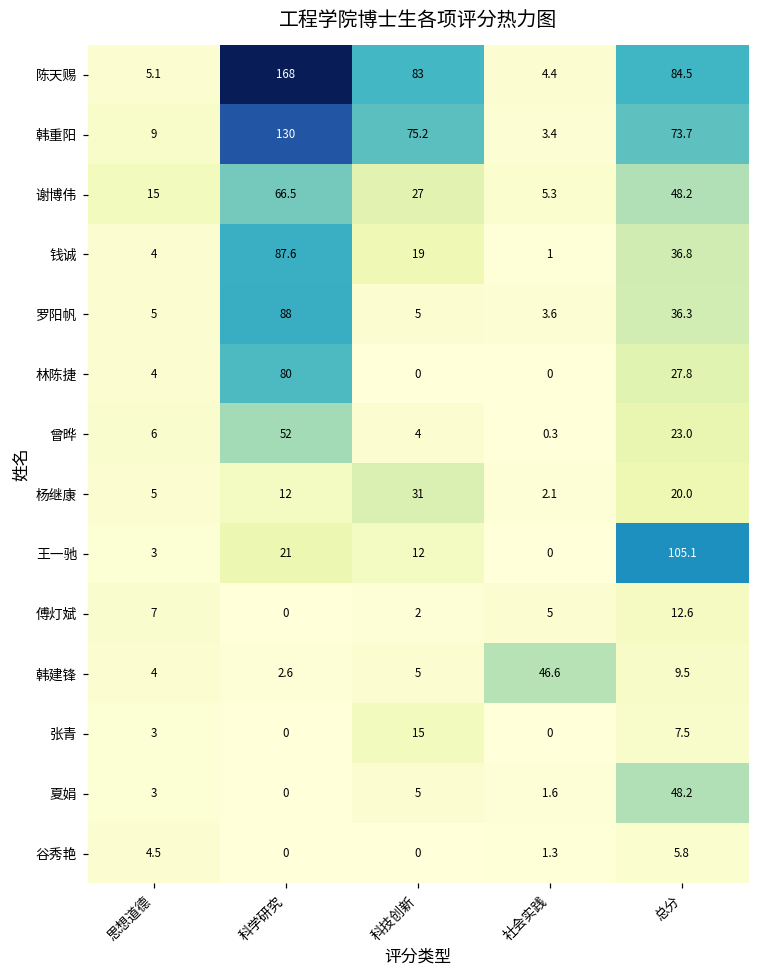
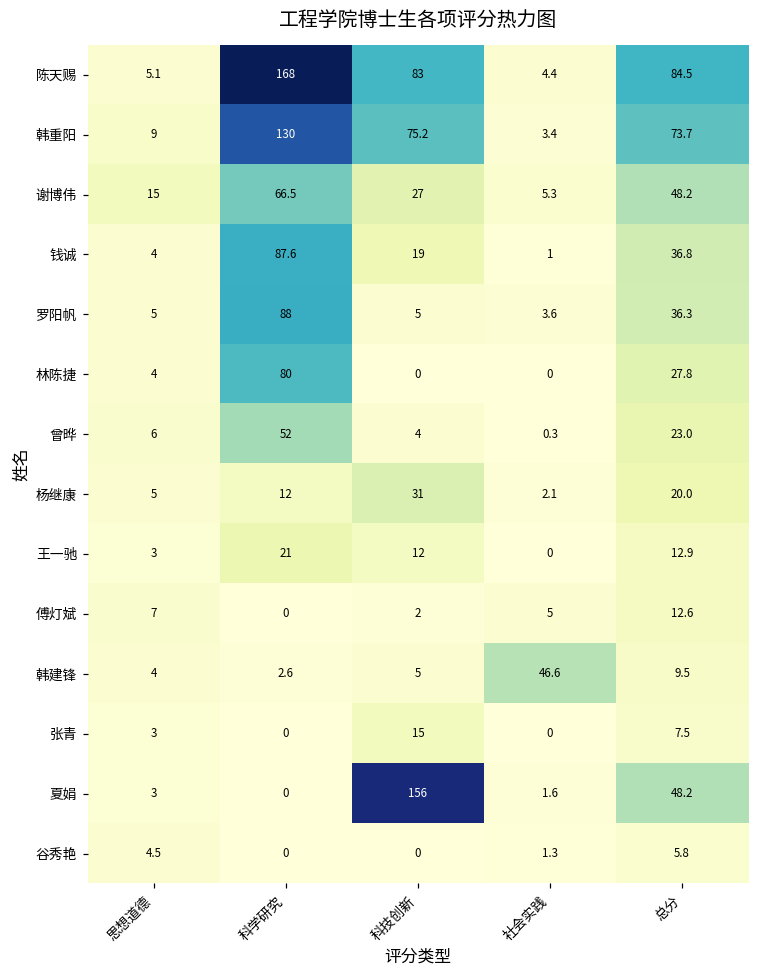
  {
    "陈天赐": {
      "思想道德": 5.1,
      "科学研究": 168,
      "科技创新": 83,
      "社会实践": 4.4,
      "总分": 84.5
    },
    "韩重阳": {
      "思想道德": 9,
      "科学研究": 130,
      "科技创新": 75.2,
      "社会实践": 3.4,
      "总分": 73.7
    },
    "谢博伟": {
      "思想道德": 15,
      "科学研究": 66.5,
      "科技创新": 27,
      "社会实践": 5.3,
      "总分": 48.2
    },
    "钱诚": {
      "思想道德": 4,
      "科学研究": 87.6,
      "科技创新": 19,
      "社会实践": 1,
      "总分": 36.8
    },
    "罗阳帆": {
      "思想道德": 5,
      "科学研究": 88,
      "科技创新": 5,
      "社会实践": 3.6,
      "总分": 36.3
    },
    "林陈捷": {
      "思想道德": 4,
      "科学研究": 80,
      "科技创新": 0,
      "社会实践": 0,
      "总分": 27.8
    },
    "曾晔": {
      "思想道德": 6,
      "科学研究": 52,
      "科技创新": 4,
      "社会实践": 0.3,
      "总分": 23.0
    },
    "杨继康": {
      "思想道德": 5,
      "科学研究": 12,
      "科技创新": 31,
      "社会实践": 2.1,
      "总分": 20.0
    },
    "王一驰": {
      "思想道德": 3,
      "科学研究": 21,
      "科技创新": 12,
      "社会实践": 0,
-     "总分": 105.1
+     "总分": 12.9
    },
    "傅灯斌": {
      "思想道德": 7,
      "科学研究": 0,
      "科技创新": 2,
      "社会实践": 5,
      "总分": 12.6
    },
    "韩建锋": {
      "思想道德": 4,
      "科学研究": 2.6,
      "科技创新": 5,
      "社会实践": 46.6,
      "总分": 9.5
    },
    "张青": {
      "思想道德": 3,
      "科学研究": 0,
      "科技创新": 15,
      "社会实践": 0,
      "总分": 7.5
    },
    "夏娟": {
      "思想道德": 3,
      "科学研究": 0,
-     "科技创新": 5,
+     "科技创新": 156,
      "社会实践": 1.6,
      "总分": 48.2
    },
    "谷秀艳": {
      "思想道德": 4.5,
      "科学研究": 0,
      "科技创新": 0,
      "社会实践": 1.3,
      "总分": 5.8
    }
  }
